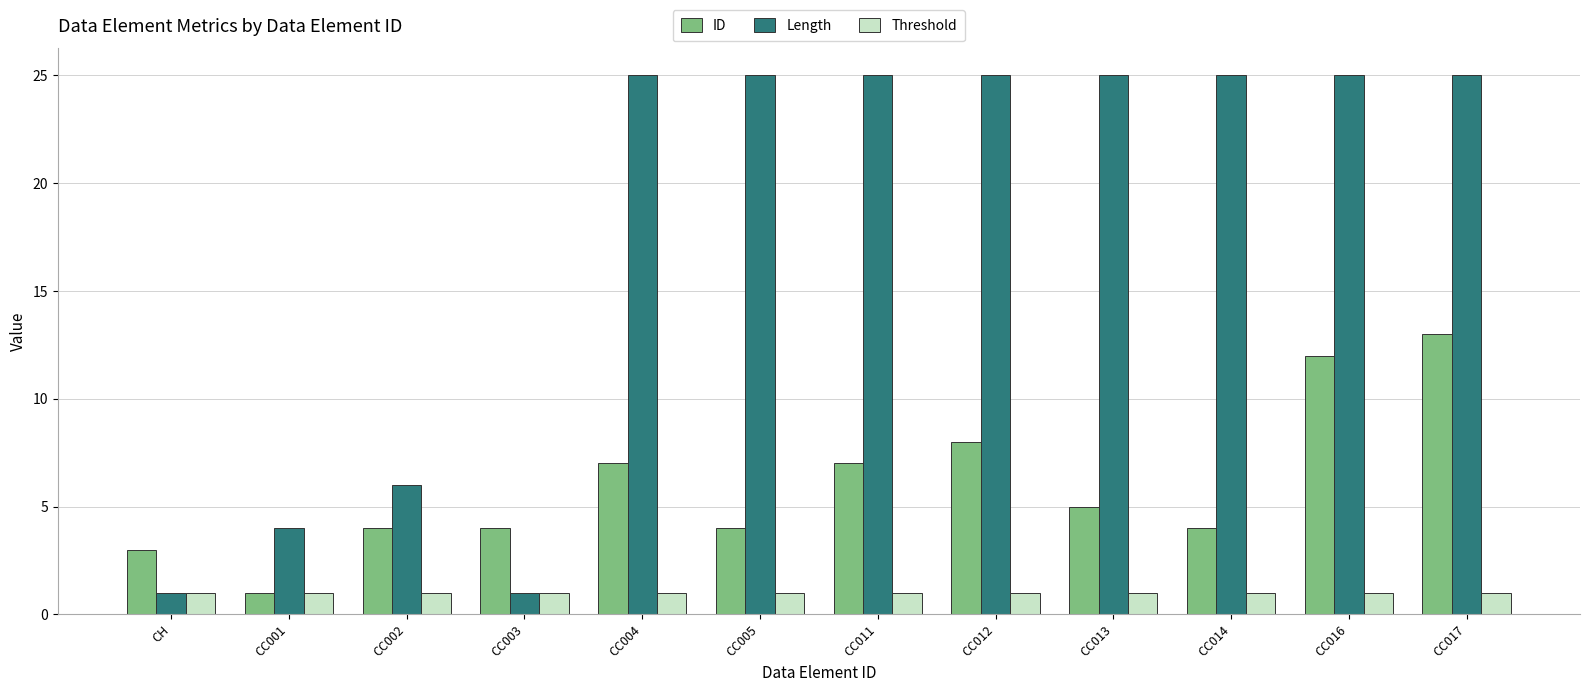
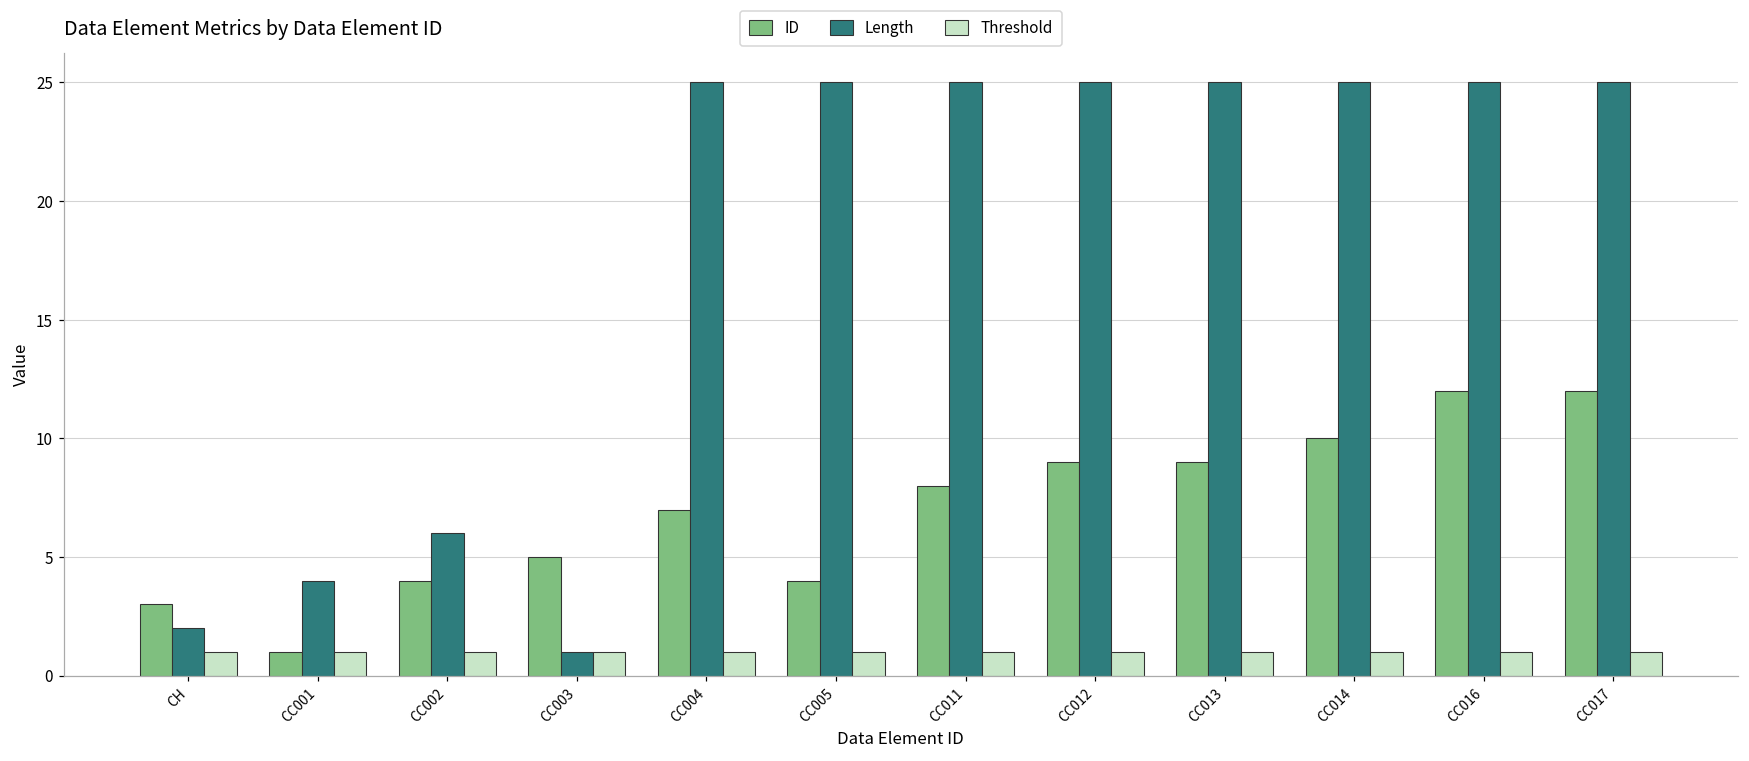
  {
    "ID": {
      "CH": 3,
      "CC001": 1,
      "CC002": 4,
-     "CC003": 4,
+     "CC003": 5,
      "CC004": 7,
      "CC005": 4,
-     "CC011": 7,
-     "CC012": 8,
-     "CC013": 5,
-     "CC014": 4,
+     "CC011": 8,
+     "CC012": 9,
+     "CC013": 9,
+     "CC014": 10,
      "CC016": 12,
-     "CC017": 13
+     "CC017": 12
    },
    "Length": {
-     "CH": 1,
+     "CH": 2,
      "CC001": 4,
      "CC002": 6,
      "CC003": 1,
      "CC004": 25,
      "CC005": 25,
      "CC011": 25,
      "CC012": 25,
      "CC013": 25,
      "CC014": 25,
      "CC016": 25,
      "CC017": 25
    },
    "Threshold": {
      "CH": 1,
      "CC001": 1,
      "CC002": 1,
      "CC003": 1,
      "CC004": 1,
      "CC005": 1,
      "CC011": 1,
      "CC012": 1,
      "CC013": 1,
      "CC014": 1,
      "CC016": 1,
      "CC017": 1
    }
  }
